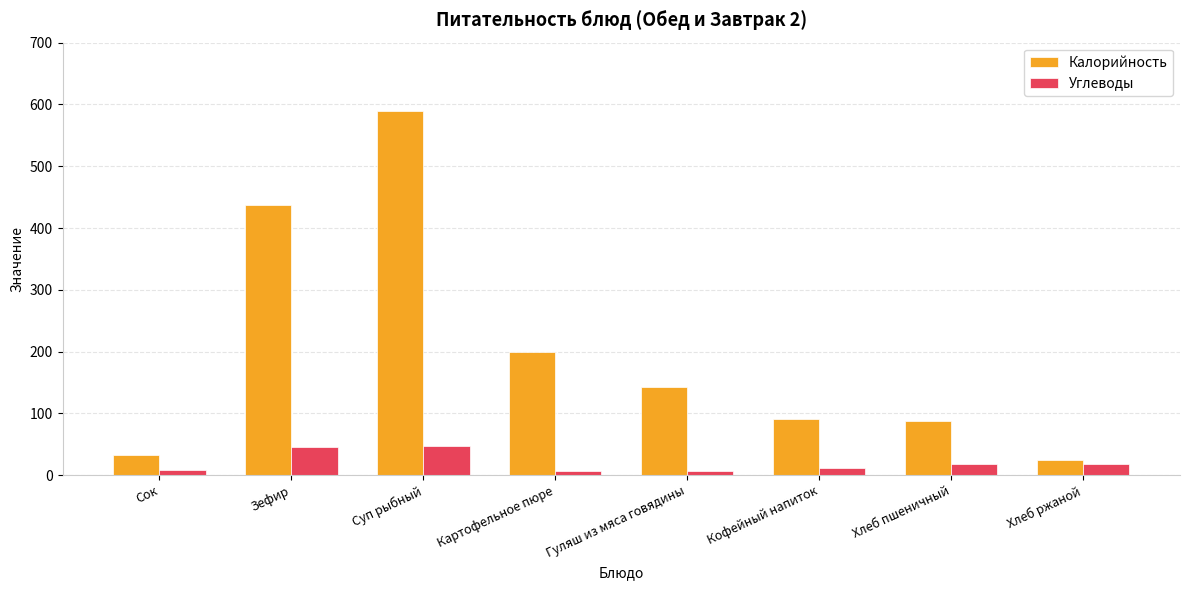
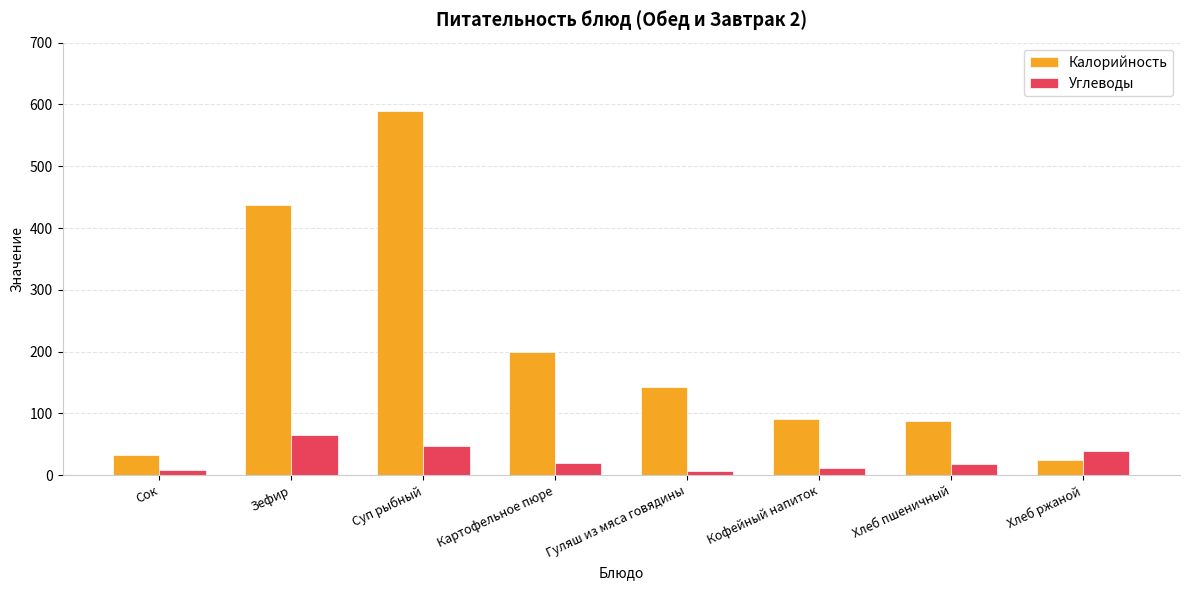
  {
    "Калорийность": {
      "Сок": 30,
      "Зефир": 440,
      "Суп рыбный": 590,
      "Картофельное пюре": 200,
      "Гуляш из мяса говядины": 140,
      "Кофейный напиток": 90,
      "Хлеб пшеничный": 90,
      "Хлеб ржаной": 20
    },
    "Углеводы": {
      "Сок": 10,
-     "Зефир": 50,
+     "Зефир": 70,
      "Суп рыбный": 50,
-     "Картофельное пюре": 10,
+     "Картофельное пюре": 20,
      "Гуляш из мяса говядины": 10,
      "Кофейный напиток": 10,
      "Хлеб пшеничный": 20,
-     "Хлеб ржаной": 20
+     "Хлеб ржаной": 40
    }
  }
